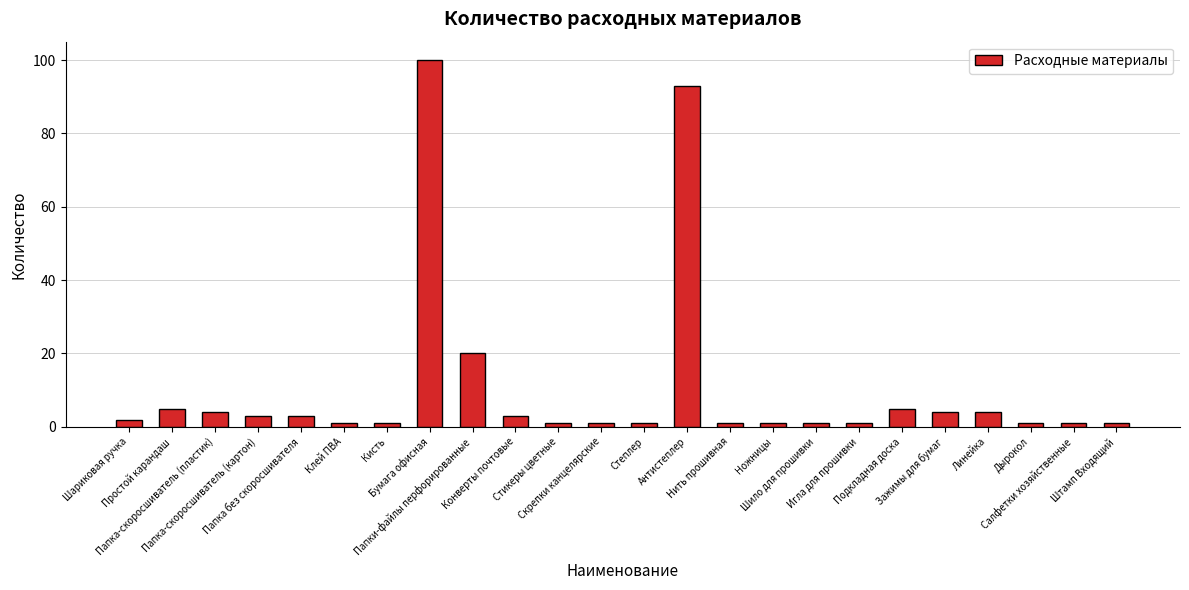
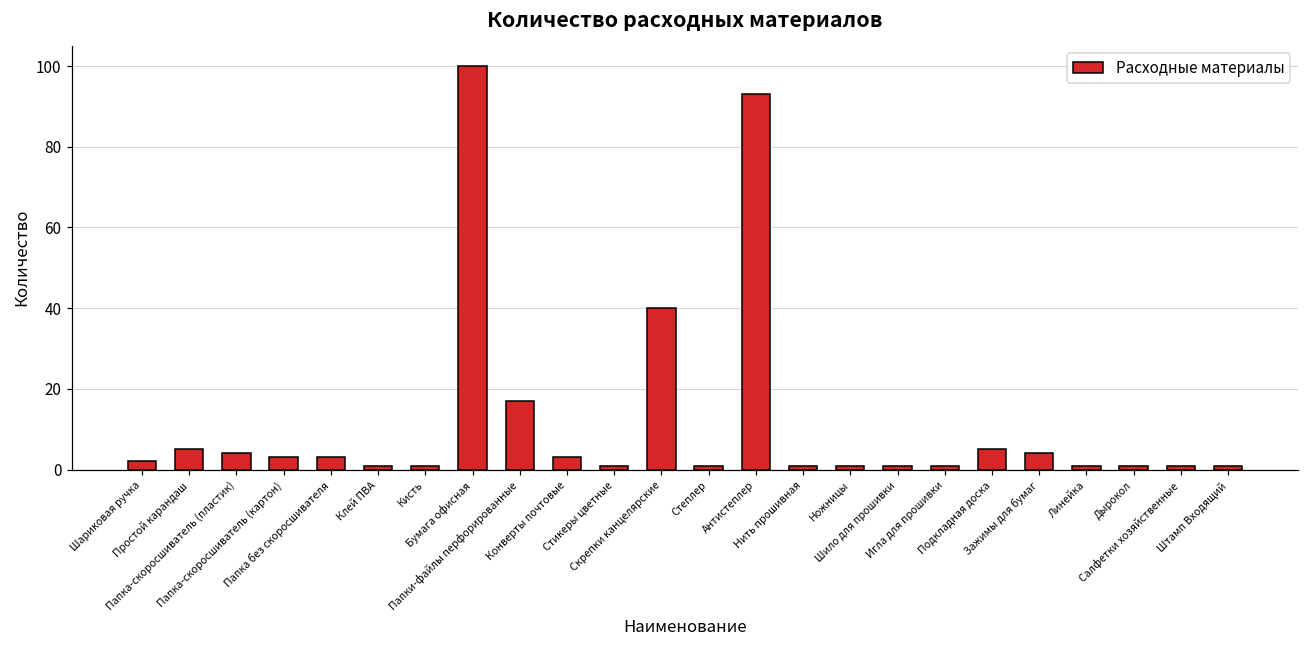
  {
    "Шариковая ручка": 2,
    "Простой карандаш": 5,
    "Папка-скоросшиватель (пластик)": 4,
    "Папка-скоросшиватель (картон)": 3,
    "Папка без скоросшивателя": 3,
    "Клей ПВА": 1,
    "Кисть": 1,
    "Бумага офисная": 100,
-   "Папки-файлы перфорированные": 20,
+   "Папки-файлы перфорированные": 17,
    "Конверты почтовые": 3,
    "Стикеры цветные": 1,
-   "Скрепки канцелярские": 1,
+   "Скрепки канцелярские": 40,
    "Степлер": 1,
    "Антистеплер": 93,
    "Нить прошивная": 1,
    "Ножницы": 1,
    "Шило для прошивки": 1,
    "Игла для прошивки": 1,
    "Подкладная доска": 5,
    "Зажимы для бумаг": 4,
-   "Линейка": 4,
+   "Линейка": 1,
    "Дырокол": 1,
    "Салфетки хозяйственные": 1,
    "Штамп Входящий": 1
  }
